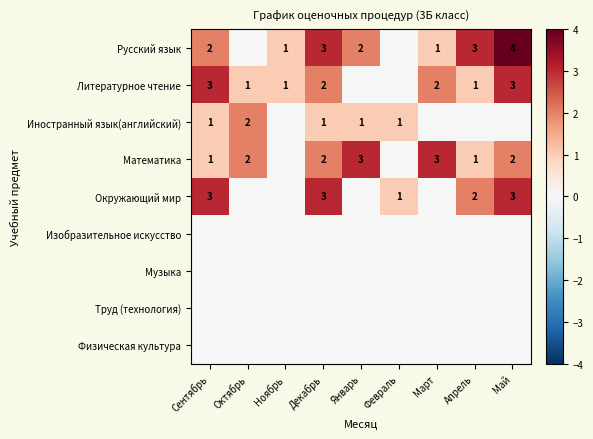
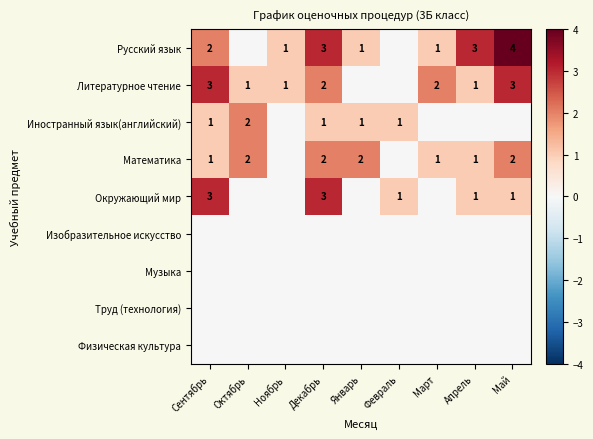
  {
    "Русский язык": {
      "Сентябрь": 2,
      "Ноябрь": 1,
      "Декабрь": 3,
-     "Январь": 2,
+     "Январь": 1,
      "Март": 1,
      "Апрель": 3,
      "Май": 4
    },
    "Литературное чтение": {
      "Сентябрь": 3,
      "Октябрь": 1,
      "Ноябрь": 1,
      "Декабрь": 2,
      "Март": 2,
      "Апрель": 1,
      "Май": 3
    },
    "Иностранный язык(английский)": {
      "Сентябрь": 1,
      "Октябрь": 2,
      "Декабрь": 1,
      "Январь": 1,
      "Февраль": 1
    },
    "Математика": {
      "Сентябрь": 1,
      "Октябрь": 2,
      "Декабрь": 2,
-     "Январь": 3,
-     "Март": 3,
+     "Январь": 2,
+     "Март": 1,
      "Апрель": 1,
      "Май": 2
    },
    "Окружающий мир": {
      "Сентябрь": 3,
      "Декабрь": 3,
      "Февраль": 1,
-     "Апрель": 2,
-     "Май": 3
+     "Апрель": 1,
+     "Май": 1
    }
  }
